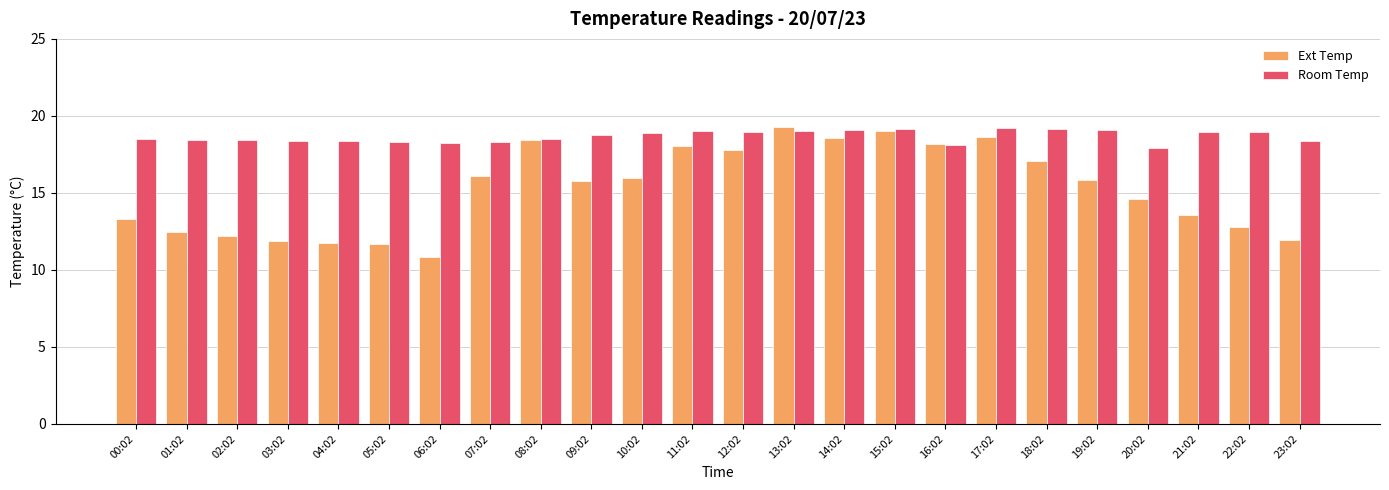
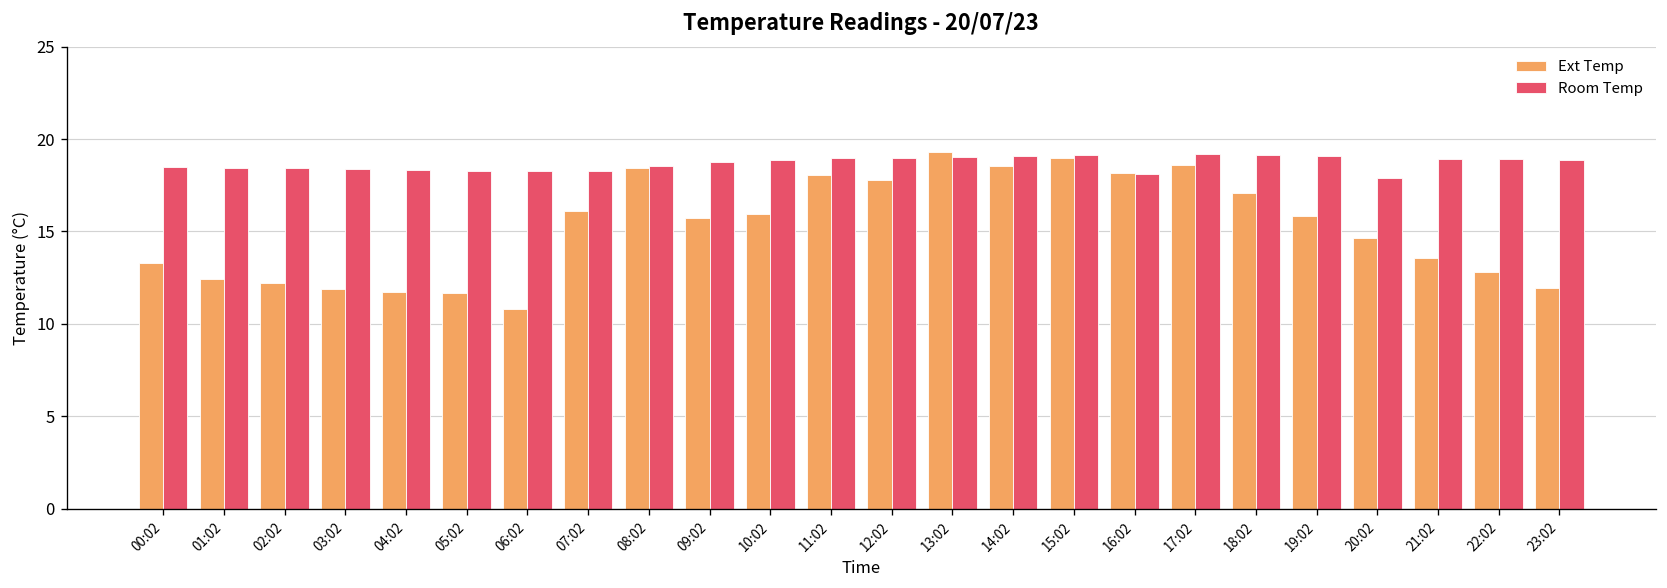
  {
    "Ext Temp": {
      "00:02": 13.3,
      "01:02": 12.4,
      "02:02": 12.2,
      "03:02": 11.9,
      "04:02": 11.8,
      "05:02": 11.7,
      "06:02": 10.8,
      "07:02": 16.1,
      "08:02": 18.4,
      "09:02": 15.8,
      "10:02": 15.9,
      "11:02": 18.1,
      "12:02": 17.8,
      "13:02": 19.3,
      "14:02": 18.6,
      "15:02": 19.0,
      "16:02": 18.2,
      "17:02": 18.6,
      "18:02": 17.1,
      "19:02": 15.8,
      "20:02": 14.6,
      "21:02": 13.6,
      "22:02": 12.8,
      "23:02": 11.9
    },
    "Room Temp": {
      "00:02": 18.5,
      "01:02": 18.5,
      "02:02": 18.4,
      "03:02": 18.4,
      "04:02": 18.3,
      "05:02": 18.3,
      "06:02": 18.3,
      "07:02": 18.3,
      "08:02": 18.5,
      "09:02": 18.7,
      "10:02": 18.9,
      "11:02": 19.0,
      "12:02": 19.0,
      "13:02": 19.1,
      "14:02": 19.1,
      "15:02": 19.1,
      "16:02": 18.1,
      "17:02": 19.2,
      "18:02": 19.2,
      "19:02": 19.1,
      "20:02": 17.9,
      "21:02": 18.9,
      "22:02": 18.9,
-     "23:02": 18.4
+     "23:02": 18.9
    }
  }
